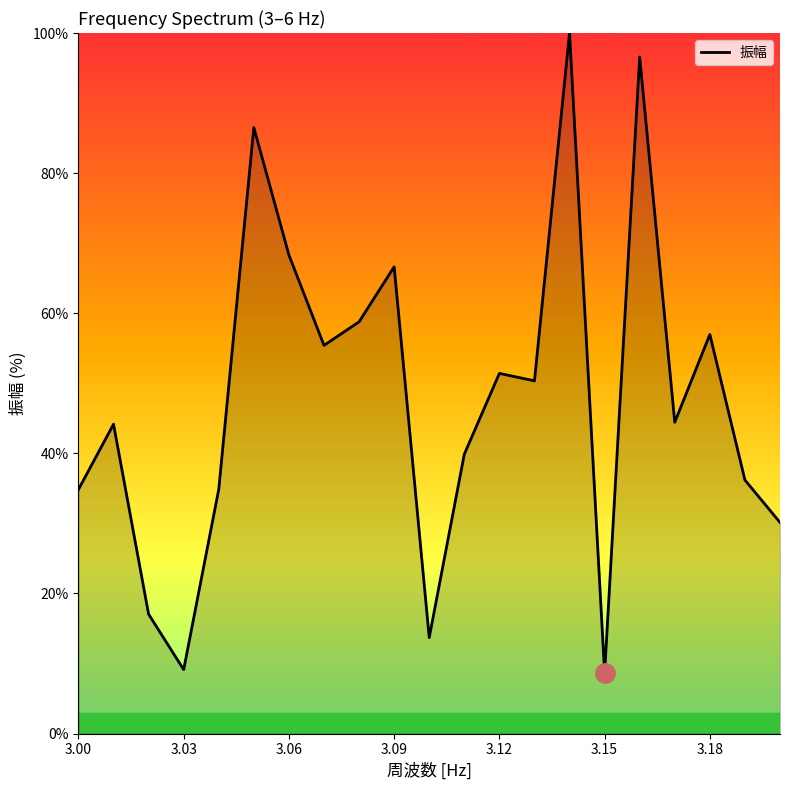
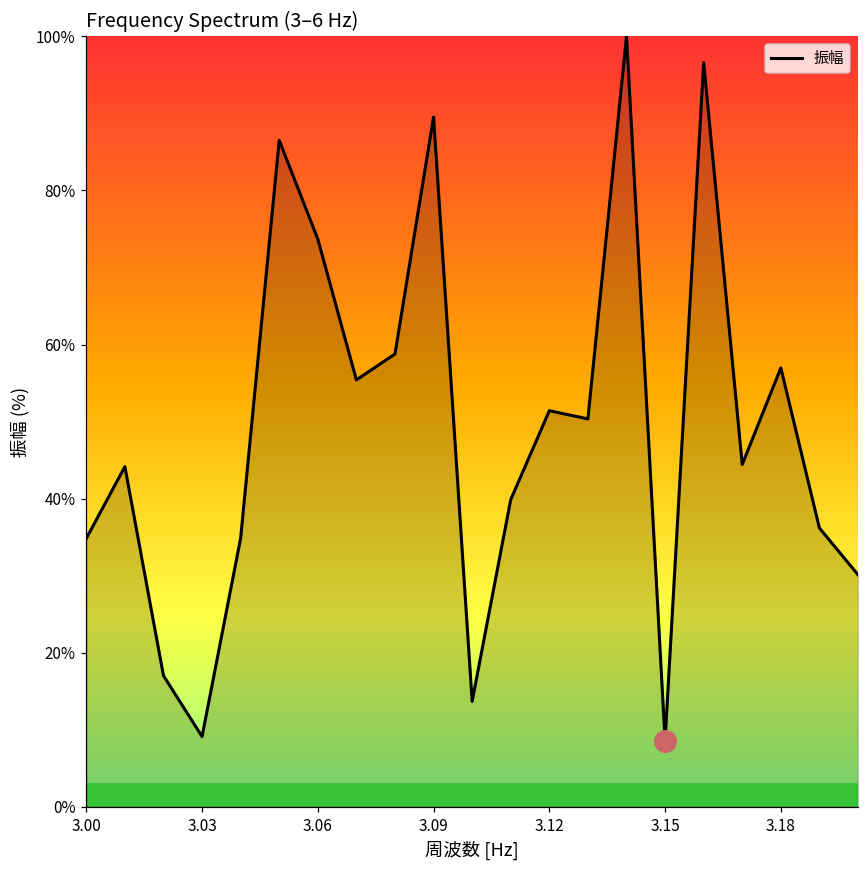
  {
    "振幅": {
      "3.00": "35%",
      "3.03": "9%",
-     "3.06": "68%",
-     "3.09": "67%",
+     "3.06": "74%",
+     "3.09": "90%",
      "3.12": "51%",
      "3.18": "57%"
    }
  }
